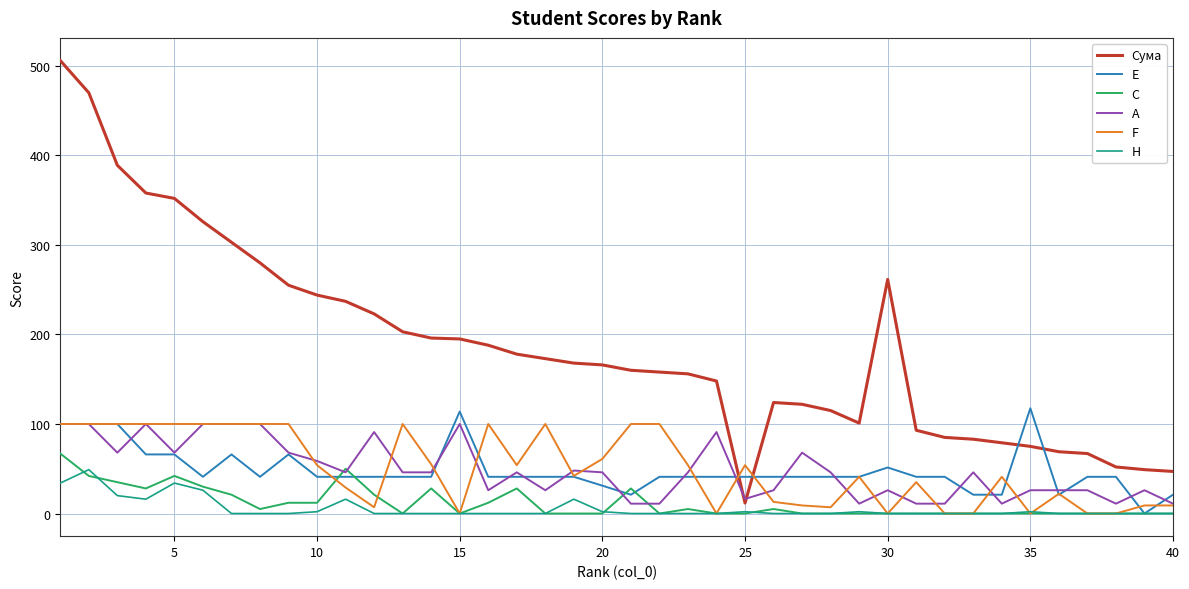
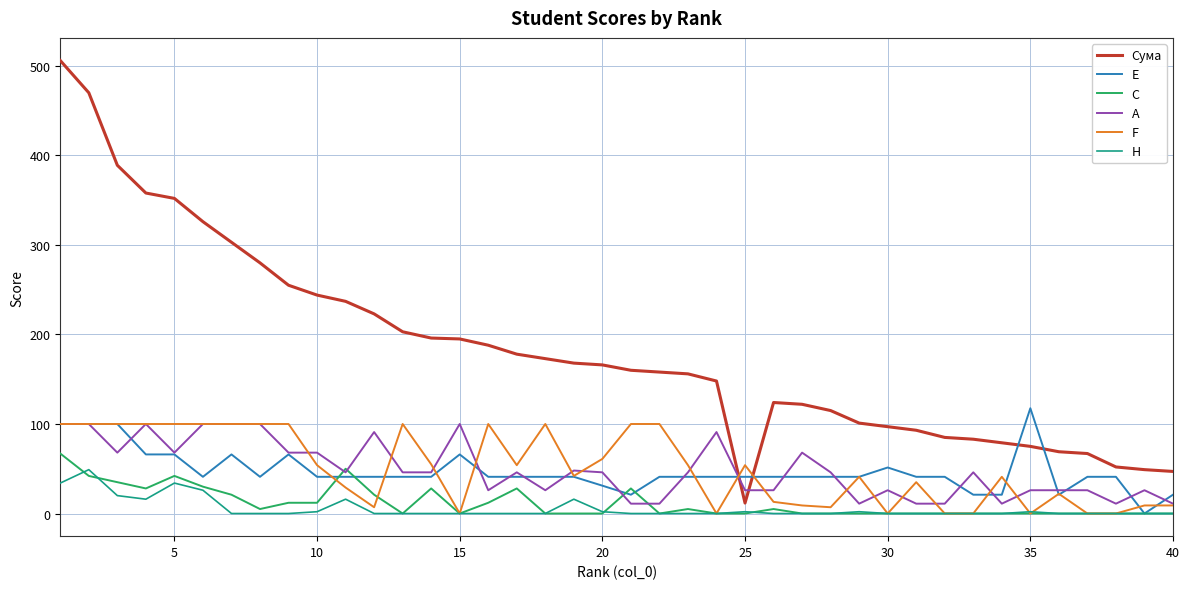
  {
    "Сума": {
      "5": 350,
      "10": 240,
      "15": 200,
      "20": 170,
      "25": 10,
-     "30": 260,
+     "30": 100,
      "35": 80,
      "40": 50
    },
    "E": {
      "10": 40,
-     "15": 110,
+     "15": 70,
      "20": 30,
      "25": 40,
      "30": 50,
      "35": 120,
      "40": 20
    },
    "A": {
-     "10": 60,
+     "10": 70,
      "15": 100,
      "20": 50,
-     "25": 20,
+     "25": 30,
      "30": 30,
      "35": 30
    },
    "F": {
      "5": 100,
      "10": 50,
      "20": 60,
      "25": 50
    }
  }
